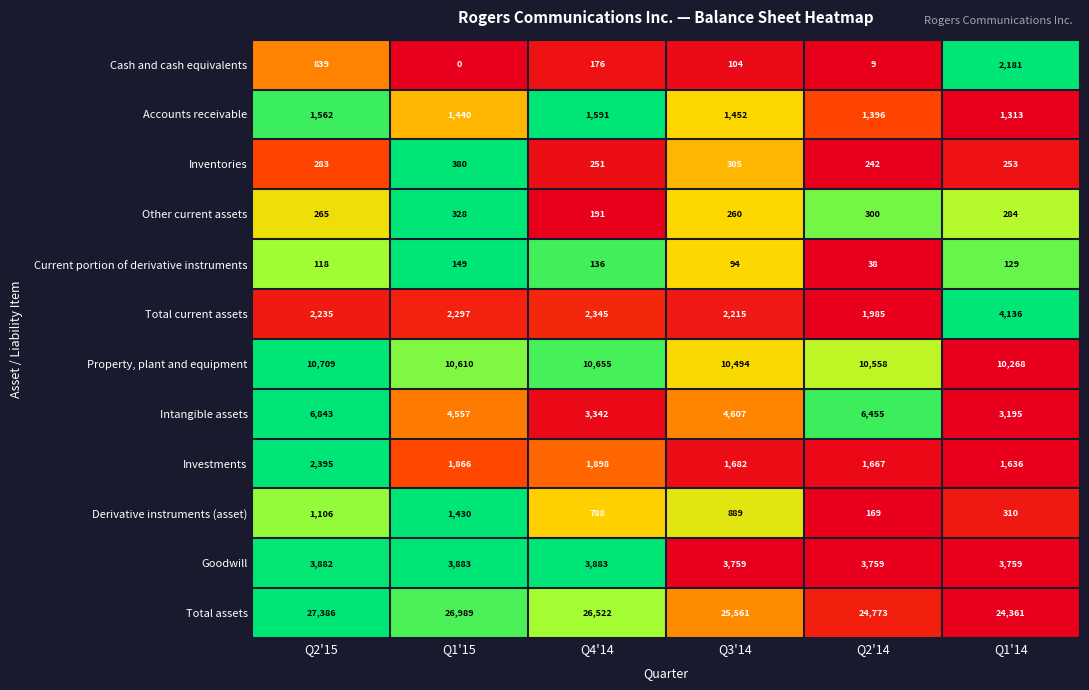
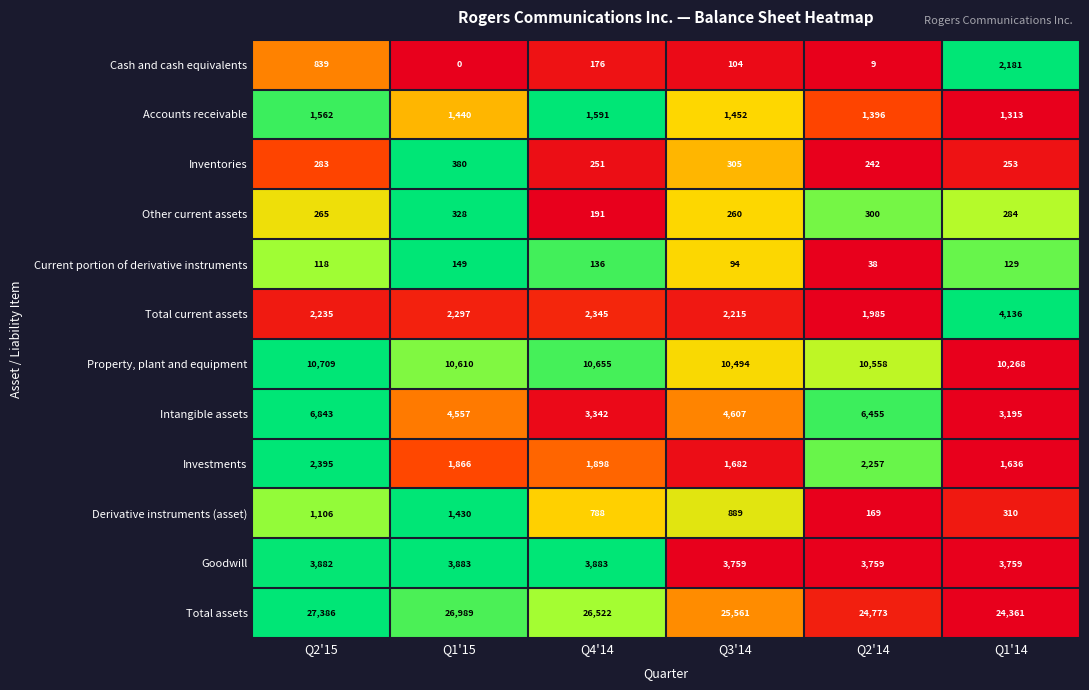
  {
    "Cash and cash equivalents": {
      "Q2'15": "839",
      "Q1'15": "0",
      "Q4'14": "176",
      "Q3'14": "104",
      "Q2'14": "9",
      "Q1'14": "2,181"
    },
    "Accounts receivable": {
      "Q2'15": "1,562",
      "Q1'15": "1,440",
      "Q4'14": "1,591",
      "Q3'14": "1,452",
      "Q2'14": "1,396",
      "Q1'14": "1,313"
    },
    "Inventories": {
      "Q2'15": "283",
      "Q1'15": "380",
      "Q4'14": "251",
      "Q3'14": "305",
      "Q2'14": "242",
      "Q1'14": "253"
    },
    "Other current assets": {
      "Q2'15": "265",
      "Q1'15": "328",
      "Q4'14": "191",
      "Q3'14": "260",
      "Q2'14": "300",
      "Q1'14": "284"
    },
    "Current portion of derivative instruments": {
      "Q2'15": "118",
      "Q1'15": "149",
      "Q4'14": "136",
      "Q3'14": "94",
      "Q2'14": "38",
      "Q1'14": "129"
    },
    "Total current assets": {
      "Q2'15": "2,235",
      "Q1'15": "2,297",
      "Q4'14": "2,345",
      "Q3'14": "2,215",
      "Q2'14": "1,985",
      "Q1'14": "4,136"
    },
    "Property, plant and equipment": {
      "Q2'15": "10,709",
      "Q1'15": "10,610",
      "Q4'14": "10,655",
      "Q3'14": "10,494",
      "Q2'14": "10,558",
      "Q1'14": "10,268"
    },
    "Intangible assets": {
      "Q2'15": "6,843",
      "Q1'15": "4,557",
      "Q4'14": "3,342",
      "Q3'14": "4,607",
      "Q2'14": "6,455",
      "Q1'14": "3,195"
    },
    "Investments": {
      "Q2'15": "2,395",
      "Q1'15": "1,866",
      "Q4'14": "1,898",
      "Q3'14": "1,682",
-     "Q2'14": "1,667",
+     "Q2'14": "2,257",
      "Q1'14": "1,636"
    },
    "Derivative instruments (asset)": {
      "Q2'15": "1,106",
      "Q1'15": "1,430",
      "Q4'14": "788",
      "Q3'14": "889",
      "Q2'14": "169",
      "Q1'14": "310"
    },
    "Goodwill": {
      "Q2'15": "3,882",
      "Q1'15": "3,883",
      "Q4'14": "3,883",
      "Q3'14": "3,759",
      "Q2'14": "3,759",
      "Q1'14": "3,759"
    },
    "Total assets": {
      "Q2'15": "27,386",
      "Q1'15": "26,989",
      "Q4'14": "26,522",
      "Q3'14": "25,561",
      "Q2'14": "24,773",
      "Q1'14": "24,361"
    }
  }
